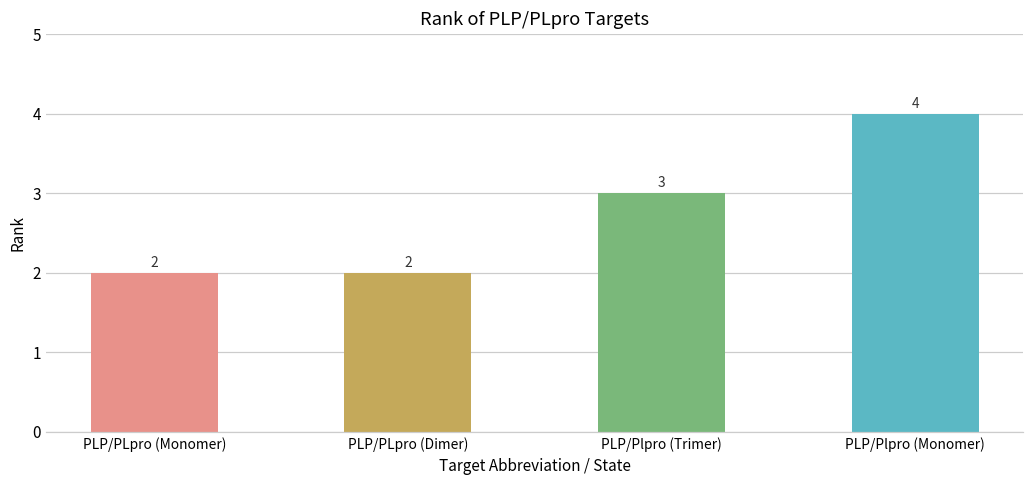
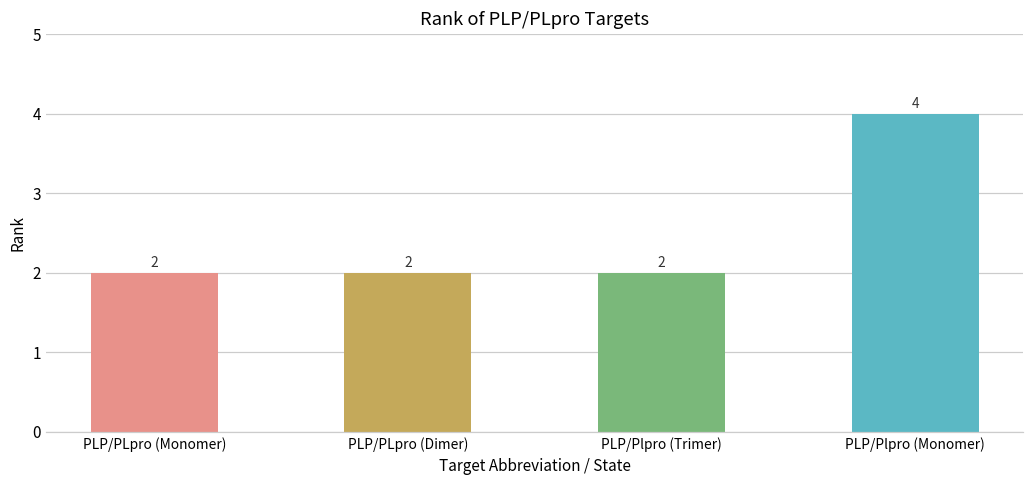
  {
    "PLP/PLpro (Monomer)": 2,
    "PLP/PLpro (Dimer)": 2,
-   "PLP/Plpro (Trimer)": 3,
+   "PLP/Plpro (Trimer)": 2,
    "PLP/Plpro (Monomer)": 4
  }
